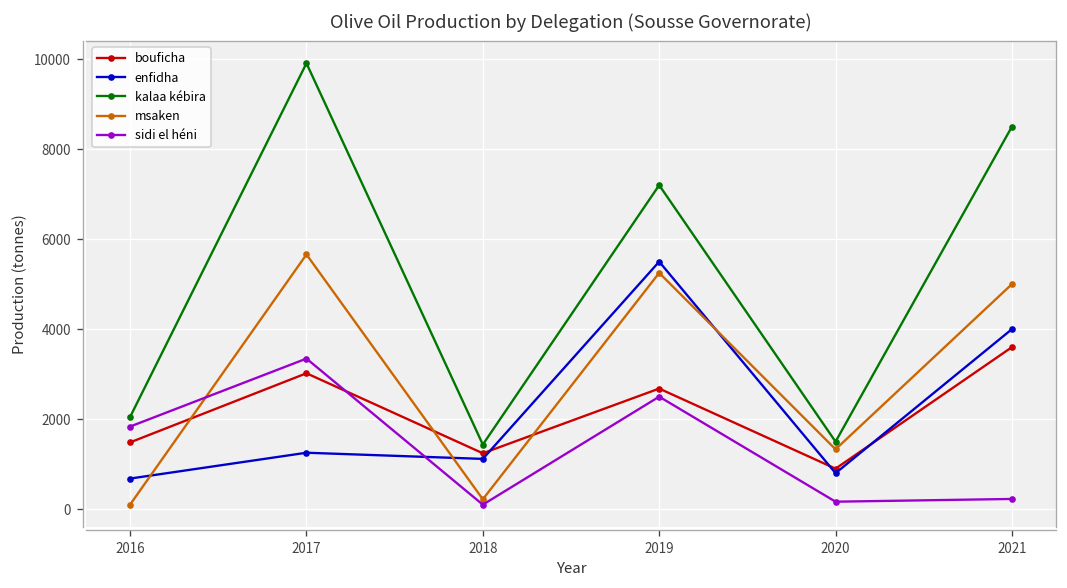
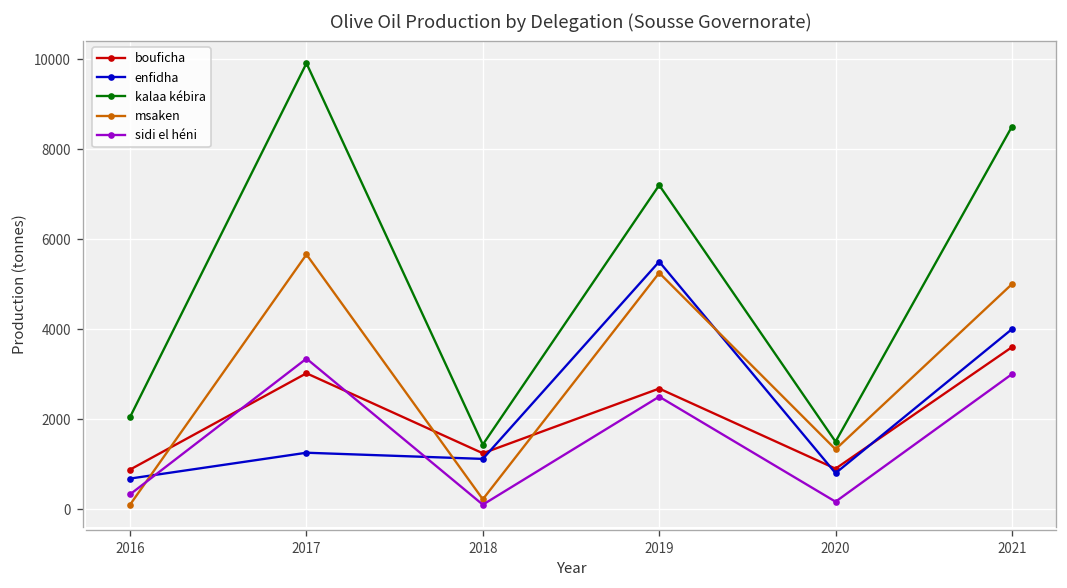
  {
    "bouficha": {
-     "2016": 1500,
+     "2016": 900,
      "2017": 3000,
      "2018": 1200,
      "2019": 2700,
      "2020": 900,
      "2021": 3600
    },
    "enfidha": {
      "2016": 700,
      "2017": 1300,
      "2018": 1100,
      "2019": 5500,
      "2020": 800,
      "2021": 4000
    },
    "kalaa kébira": {
      "2016": 2100,
      "2017": 9900,
      "2018": 1400,
      "2019": 7200,
      "2020": 1500,
      "2021": 8500
    },
    "msaken": {
      "2016": 100,
      "2017": 5700,
      "2018": 200,
      "2019": 5300,
      "2020": 1300,
      "2021": 5000
    },
    "sidi el héni": {
-     "2016": 1800,
+     "2016": 300,
      "2017": 3300,
      "2018": 100,
      "2019": 2500,
      "2020": 200,
-     "2021": 200
+     "2021": 3000
    }
  }
